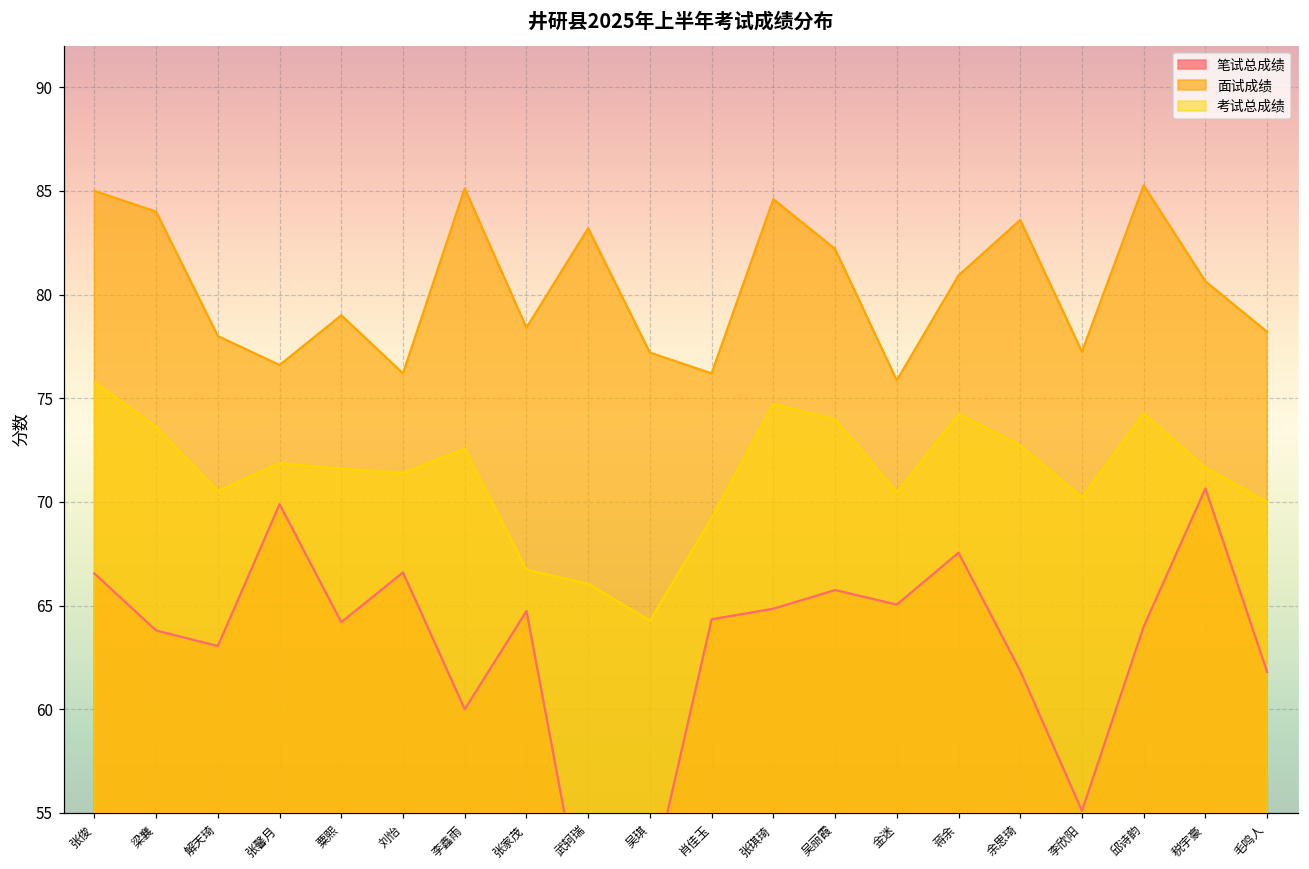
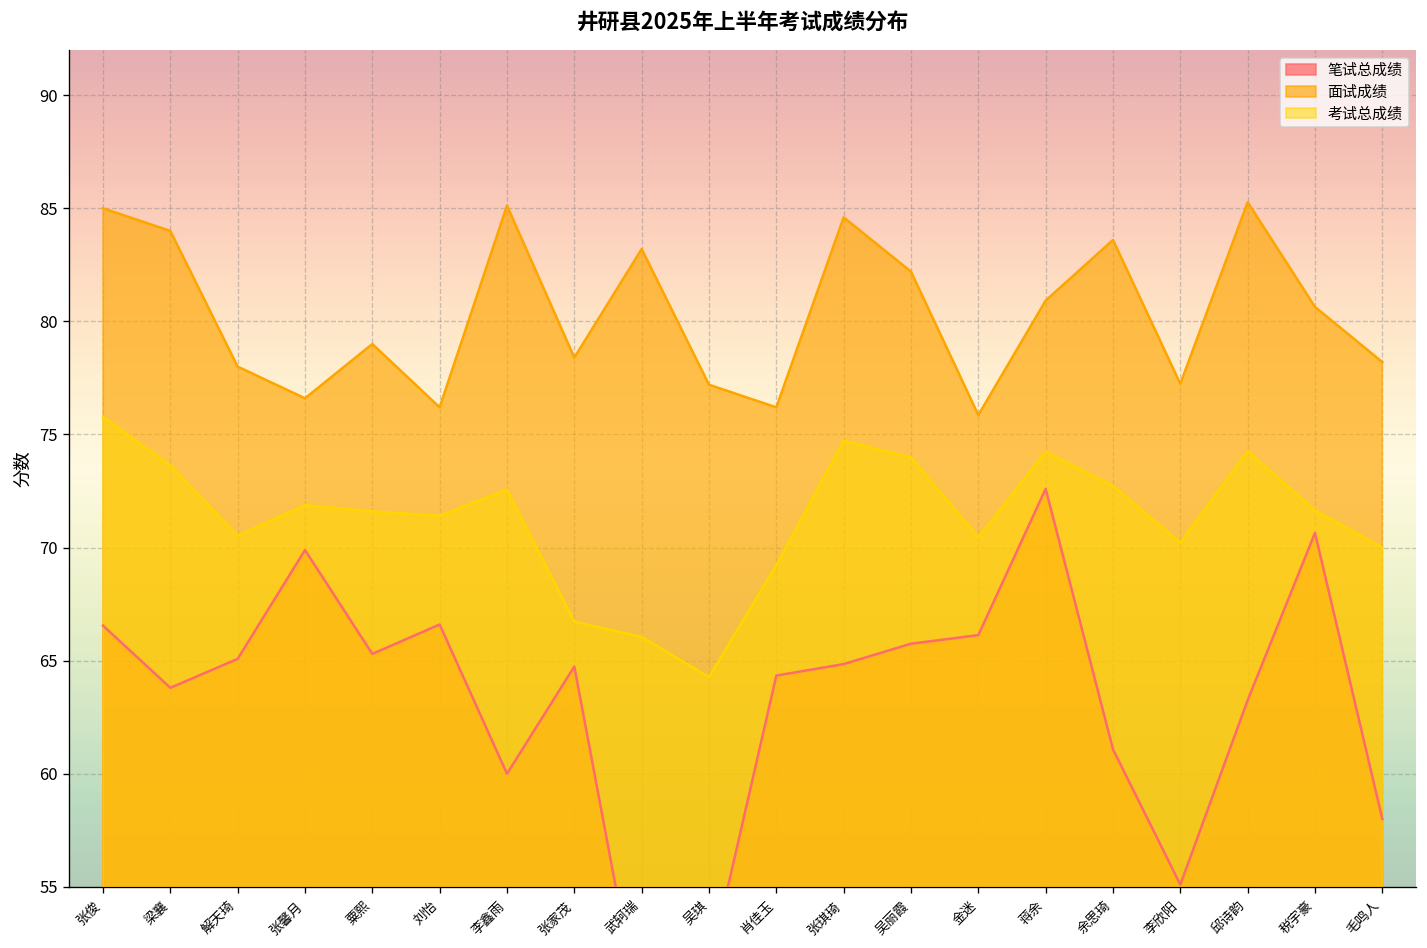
  {
    "笔试总成绩": {
      "张俊": 66.6,
      "梁襄": 63.8,
-     "解天琦": 63.1,
+     "解天琦": 65.1,
      "张馨月": 69.9,
-     "粟熙": 64.2,
+     "粟熙": 65.3,
      "刘怡": 66.6,
      "李鑫雨": 60.0,
      "张家茂": 64.7,
      "肖佳玉": 64.3,
      "张琪琦": 64.9,
      "吴丽霞": 65.8,
-     "金迷": 65.1,
-     "蒋余": 67.6,
-     "余思琦": 61.9,
+     "金迷": 66.1,
+     "蒋余": 72.6,
+     "余思琦": 61.1,
      "李欣阳": 55.1,
-     "邱诗韵": 64.0,
+     "邱诗韵": 63.3,
      "税宇豪": 70.7,
-     "毛鸣人": 61.8
+     "毛鸣人": 58.0
    }
  }
